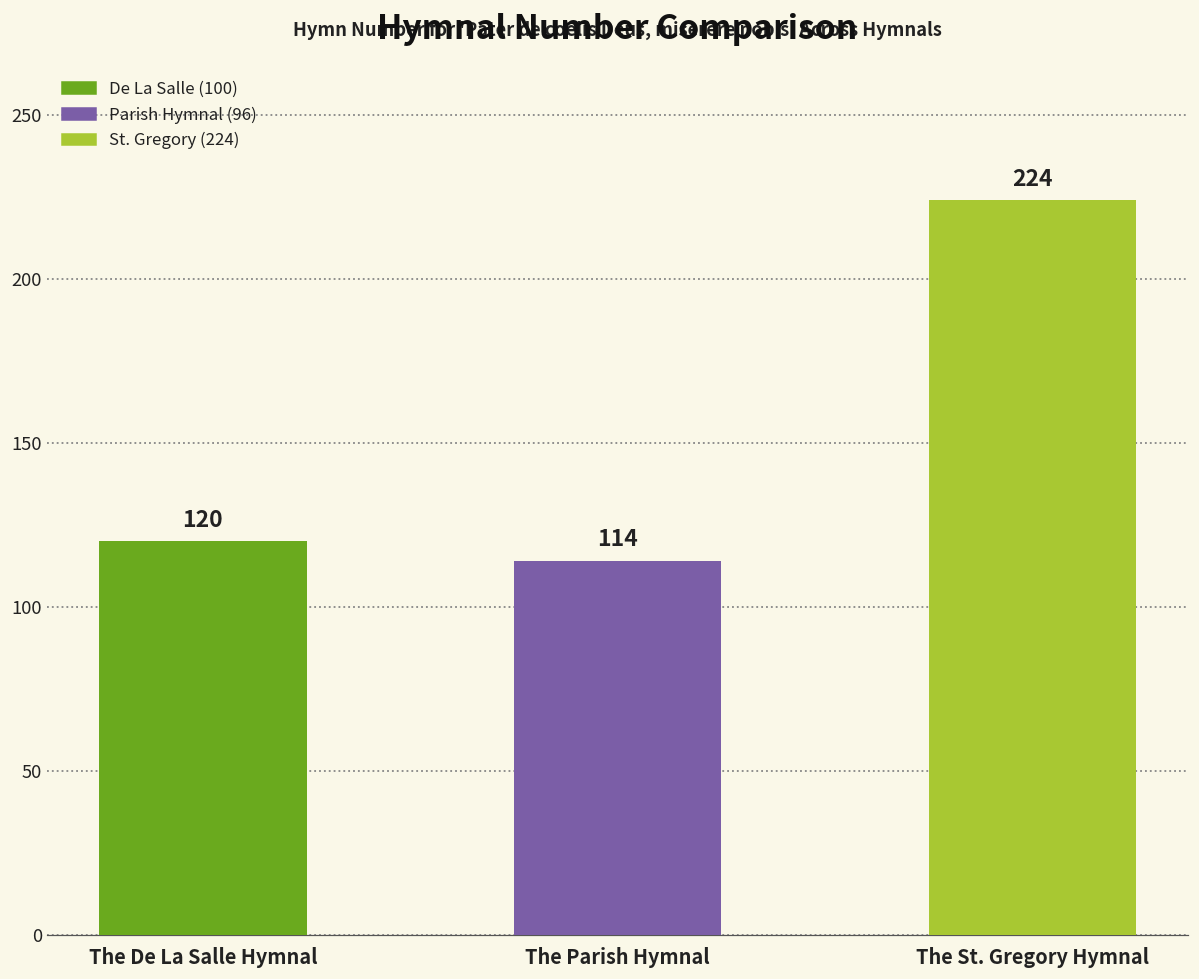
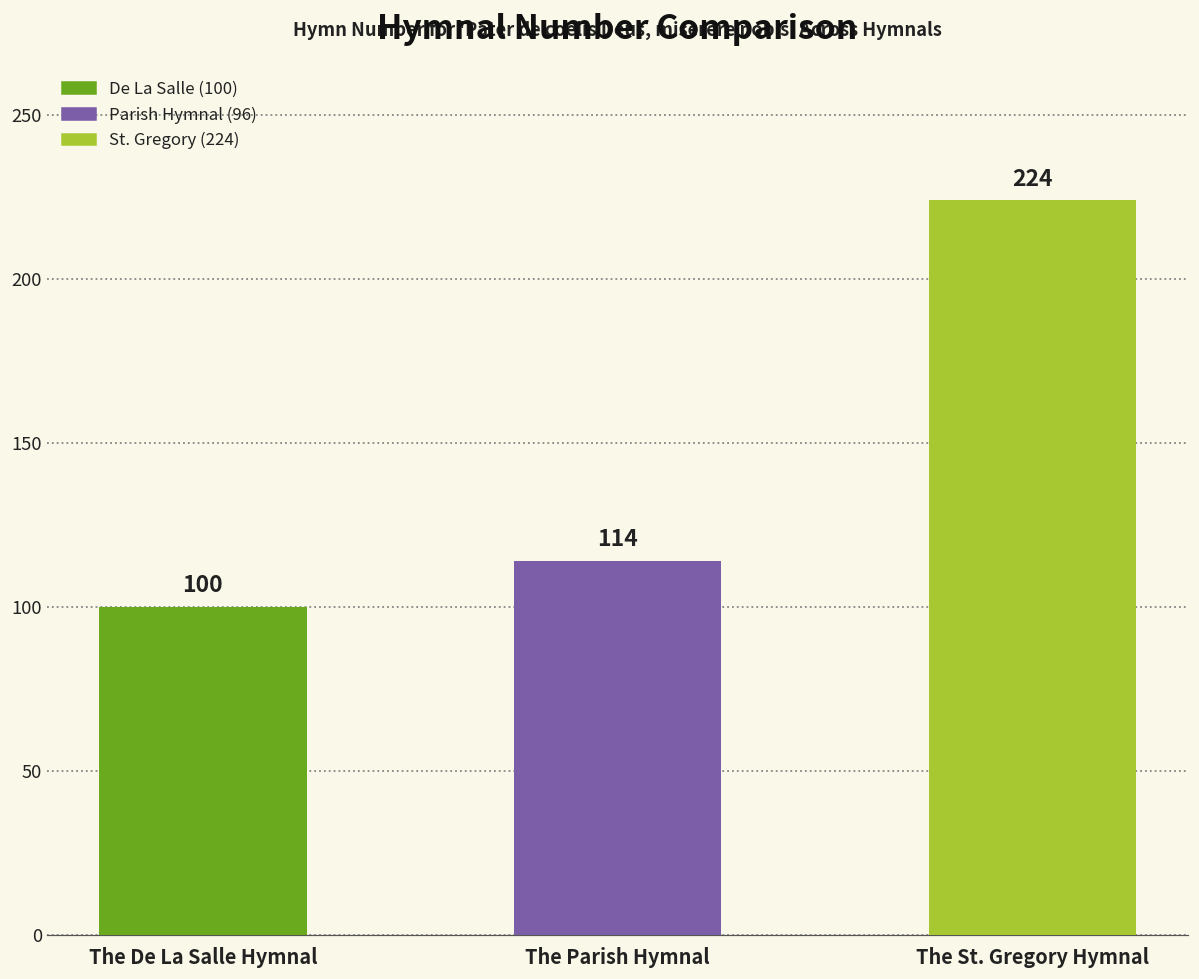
  {
-   "The De La Salle Hymnal": 120,
+   "The De La Salle Hymnal": 100,
    "The Parish Hymnal": 114,
    "The St. Gregory Hymnal": 224
  }
